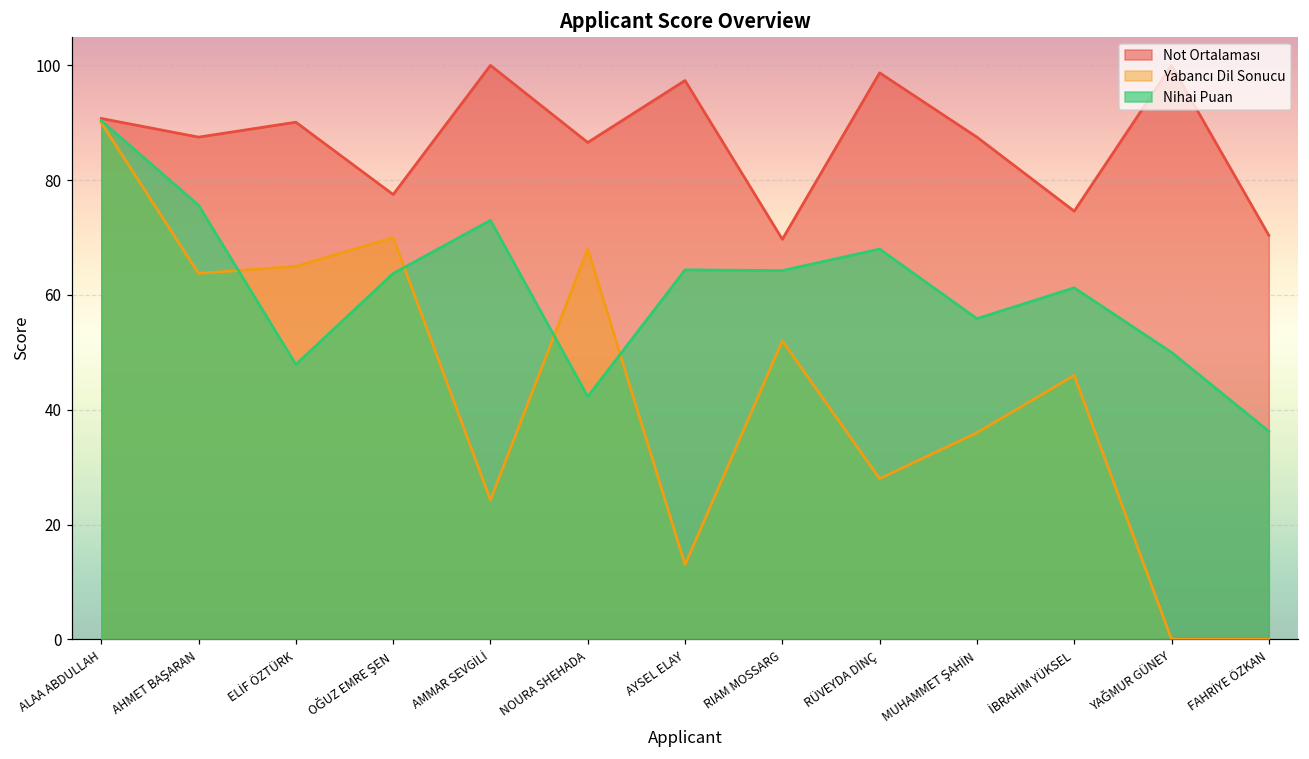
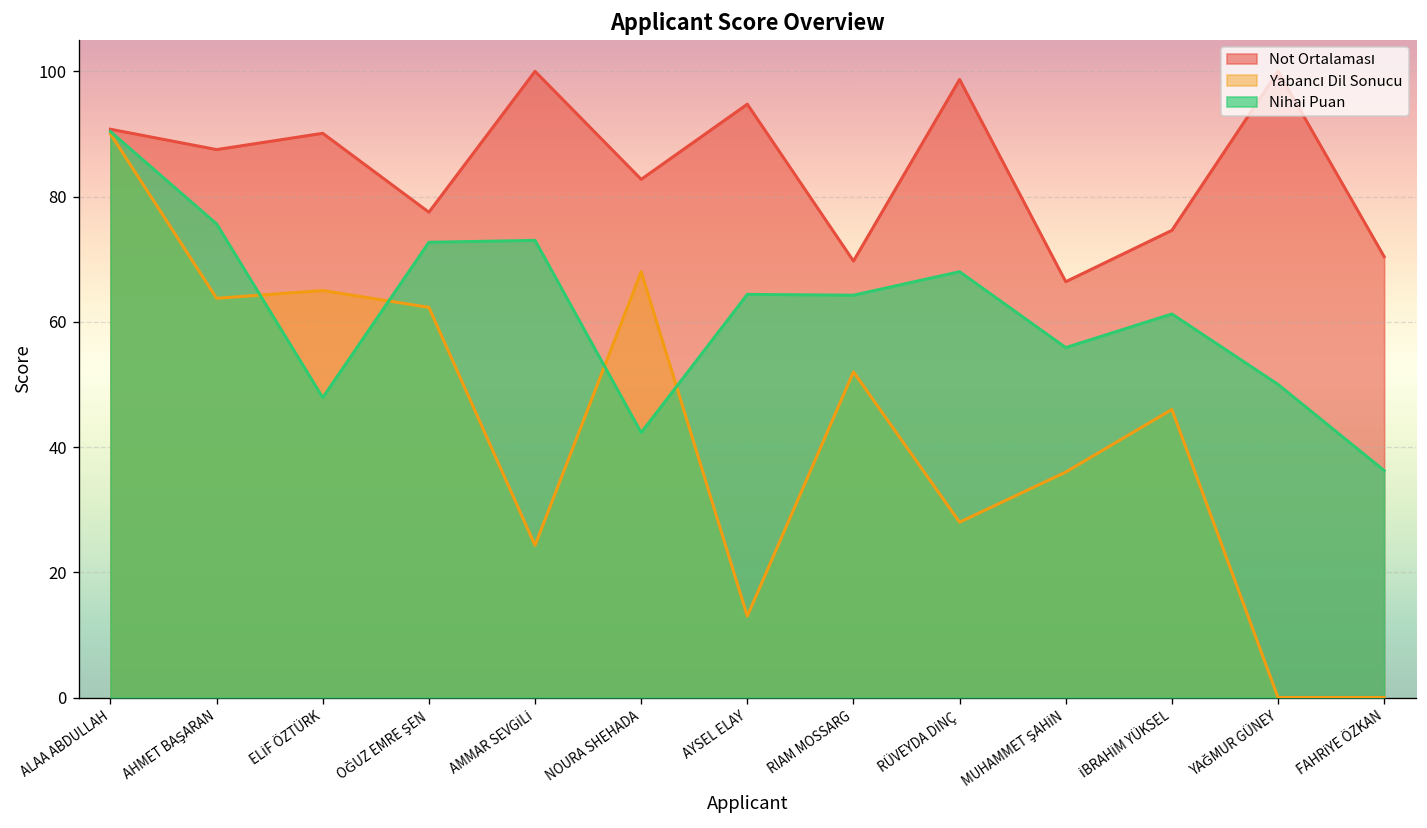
  {
    "Not Ortalaması": {
      "AHMET BAŞARAN": 88,
      "ELİF ÖZTÜRK": 90,
      "OĞUZ EMRE ŞEN": 78,
      "AMMAR SEVGİLİ": 100,
-     "NOURA SHEHADA": 87,
-     "AYSEL ELAY": 97,
+     "NOURA SHEHADA": 83,
+     "AYSEL ELAY": 95,
      "RIAM MOSSARG": 70,
      "RÜVEYDA DİNÇ": 99,
-     "MUHAMMET ŞAHİN": 88,
+     "MUHAMMET ŞAHİN": 66,
      "İBRAHİM YÜKSEL": 75,
      "FAHRİYE ÖZKAN": 70
    },
    "Yabancı Dil Sonucu": {
      "AHMET BAŞARAN": 64,
      "ELİF ÖZTÜRK": 65,
-     "OĞUZ EMRE ŞEN": 70,
+     "OĞUZ EMRE ŞEN": 62,
      "AMMAR SEVGİLİ": 24,
      "NOURA SHEHADA": 68,
      "AYSEL ELAY": 13,
      "RIAM MOSSARG": 52,
      "RÜVEYDA DİNÇ": 28,
      "MUHAMMET ŞAHİN": 36,
      "İBRAHİM YÜKSEL": 46,
      "YAĞMUR GÜNEY": 0,
      "FAHRİYE ÖZKAN": 0
    },
    "Nihai Puan": {
      "AHMET BAŞARAN": 76,
      "ELİF ÖZTÜRK": 48,
-     "OĞUZ EMRE ŞEN": 64,
+     "OĞUZ EMRE ŞEN": 73,
      "AMMAR SEVGİLİ": 73,
      "NOURA SHEHADA": 42,
      "AYSEL ELAY": 64,
      "RIAM MOSSARG": 64,
      "RÜVEYDA DİNÇ": 68,
      "MUHAMMET ŞAHİN": 56,
      "İBRAHİM YÜKSEL": 61,
      "YAĞMUR GÜNEY": 50,
      "FAHRİYE ÖZKAN": 36
    }
  }
